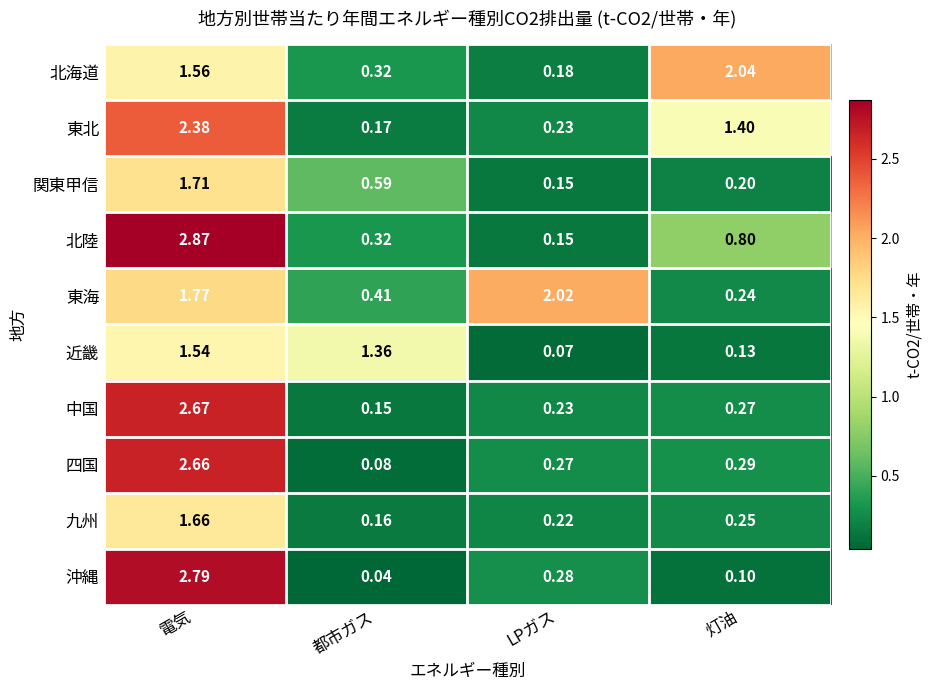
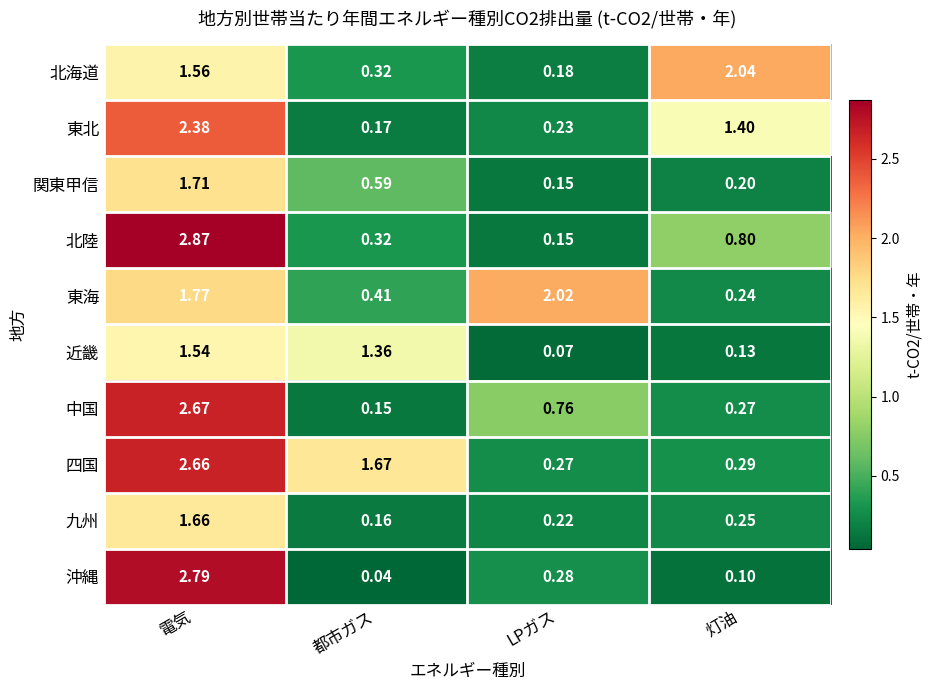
  {
    "北海道": {
      "電気": 1.56,
      "都市ガス": 0.32,
      "LPガス": 0.18,
      "灯油": 2.04
    },
    "東北": {
      "電気": 2.38,
      "都市ガス": 0.17,
      "LPガス": 0.23,
      "灯油": 1.40
    },
    "関東甲信": {
      "電気": 1.71,
      "都市ガス": 0.59,
      "LPガス": 0.15,
      "灯油": 0.20
    },
    "北陸": {
      "電気": 2.87,
      "都市ガス": 0.32,
      "LPガス": 0.15,
      "灯油": 0.80
    },
    "東海": {
      "電気": 1.77,
      "都市ガス": 0.41,
      "LPガス": 2.02,
      "灯油": 0.24
    },
    "近畿": {
      "電気": 1.54,
      "都市ガス": 1.36,
      "LPガス": 0.07,
      "灯油": 0.13
    },
    "中国": {
      "電気": 2.67,
      "都市ガス": 0.15,
-     "LPガス": 0.23,
+     "LPガス": 0.76,
      "灯油": 0.27
    },
    "四国": {
      "電気": 2.66,
-     "都市ガス": 0.08,
+     "都市ガス": 1.67,
      "LPガス": 0.27,
      "灯油": 0.29
    },
    "九州": {
      "電気": 1.66,
      "都市ガス": 0.16,
      "LPガス": 0.22,
      "灯油": 0.25
    },
    "沖縄": {
      "電気": 2.79,
      "都市ガス": 0.04,
      "LPガス": 0.28,
      "灯油": 0.10
    }
  }
